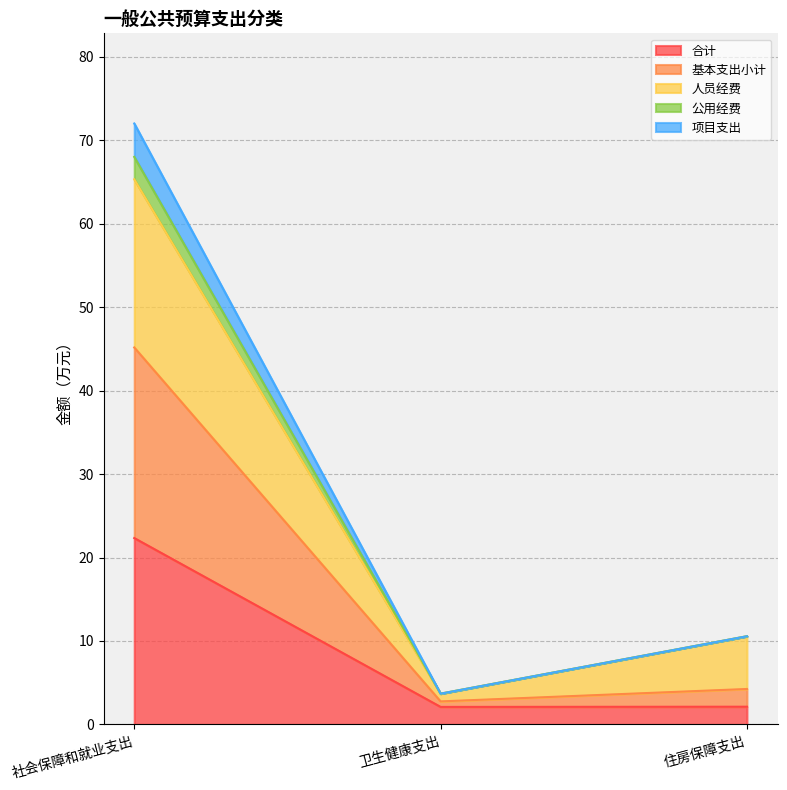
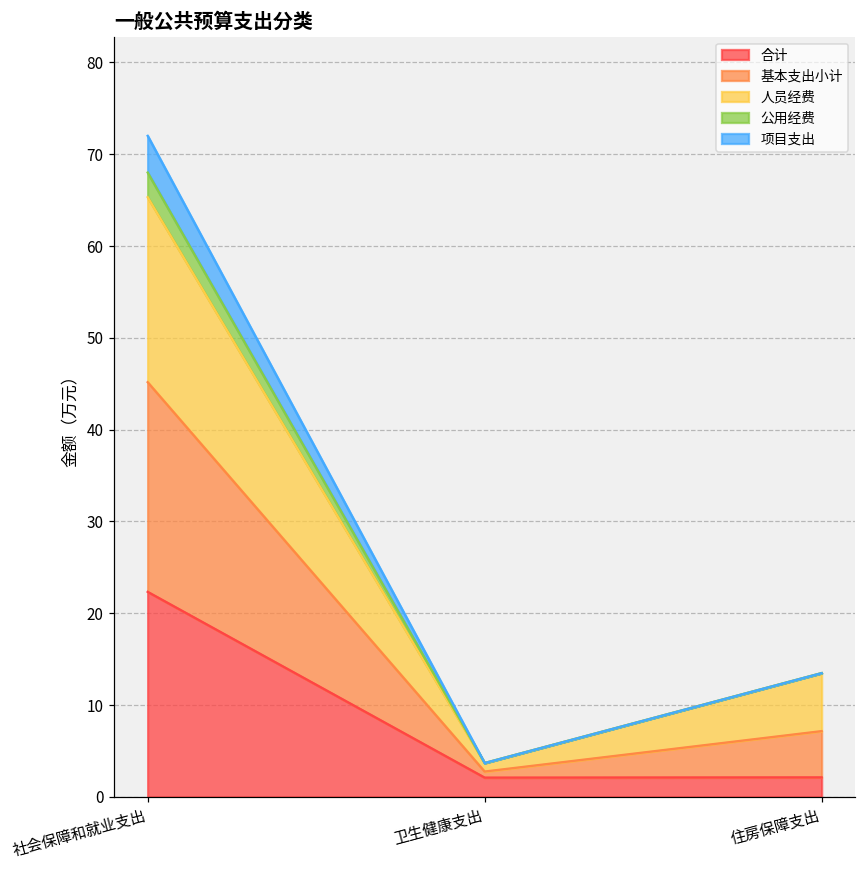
  {
    "合计": {
      "社会保障和就业支出": 22,
      "卫生健康支出": 2,
      "住房保障支出": 2
    },
    "基本支出小计": {
      "社会保障和就业支出": 23,
      "卫生健康支出": 1,
-     "住房保障支出": 2
+     "住房保障支出": 5
    },
    "人员经费": {
      "社会保障和就业支出": 20
    },
    "公用经费": {
      "社会保障和就业支出": 3
    },
    "项目支出": {
      "社会保障和就业支出": 4
    }
  }
